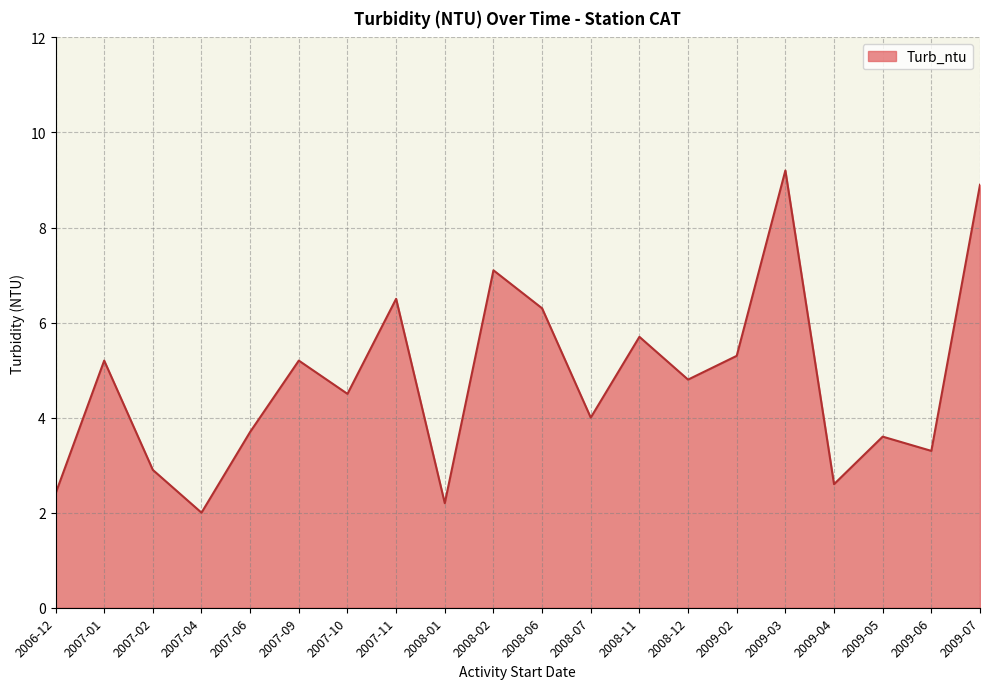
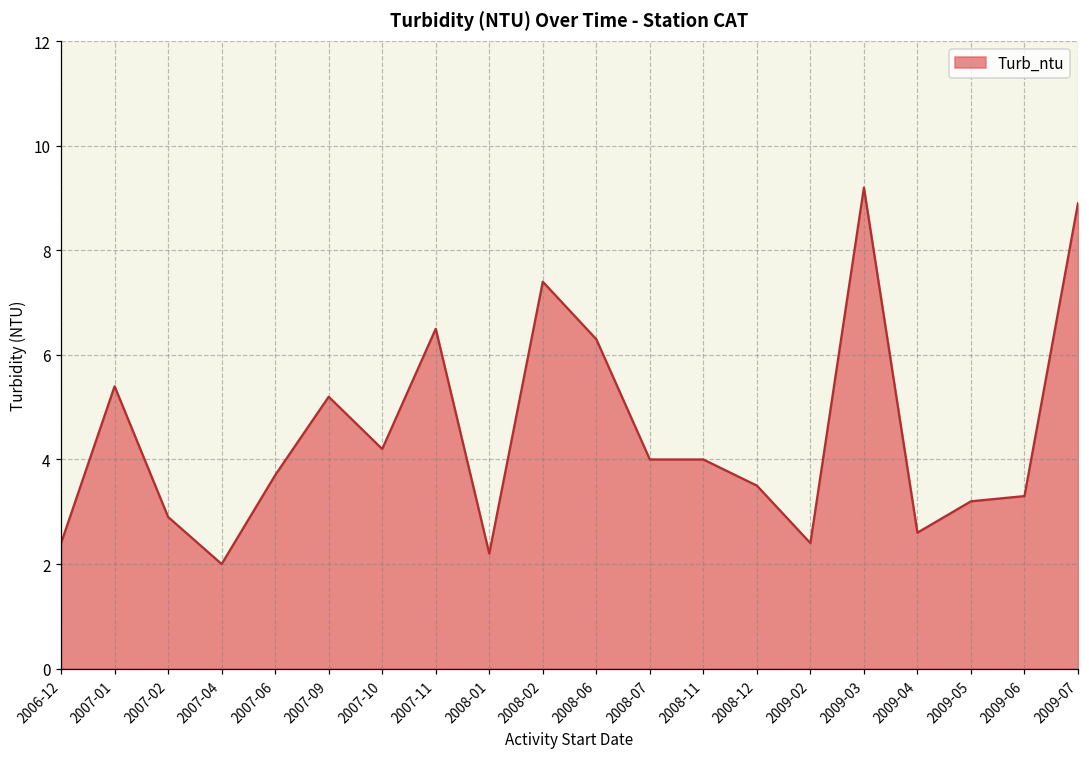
  {
    "2006-12": 2.4,
-   "2007-01": 5.2,
+   "2007-01": 5.4,
    "2007-02": 2.9,
    "2007-04": 2.0,
    "2007-06": 3.7,
    "2007-09": 5.2,
-   "2007-10": 4.5,
+   "2007-10": 4.2,
    "2007-11": 6.5,
    "2008-01": 2.2,
-   "2008-02": 7.1,
+   "2008-02": 7.4,
    "2008-06": 6.3,
    "2008-07": 4.0,
-   "2008-11": 5.7,
-   "2008-12": 4.8,
-   "2009-02": 5.3,
+   "2008-11": 4.0,
+   "2008-12": 3.5,
+   "2009-02": 2.4,
    "2009-03": 9.2,
    "2009-04": 2.6,
-   "2009-05": 3.6,
+   "2009-05": 3.2,
    "2009-06": 3.3,
    "2009-07": 8.9
  }
